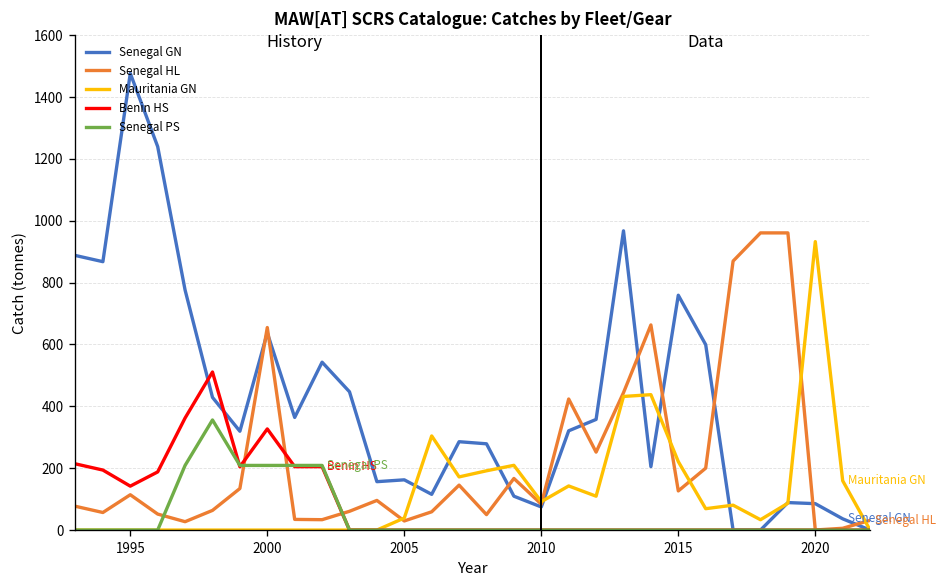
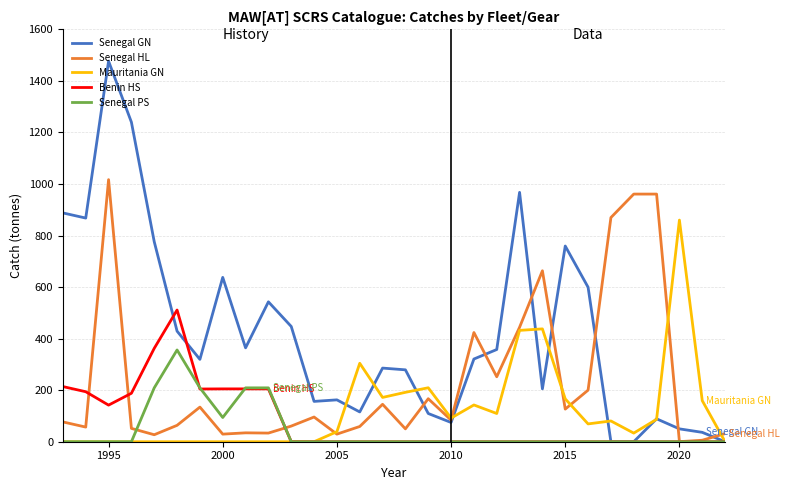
  {
    "Senegal GN": {
      "1995": 1480,
      "2000": 640,
      "2005": 160,
      "2015": 760,
-     "2020": 90
+     "2020": 50
    },
    "Senegal HL": {
-     "1995": 110,
-     "2000": 650,
+     "1995": 1020,
+     "2000": 30,
      "2015": 130
    },
    "Mauritania GN": {
      "2000": 0,
-     "2015": 220,
-     "2020": 930
+     "2015": 170,
+     "2020": 860
    },
    "Benin HS": {
      "1995": 140,
-     "2000": 330
+     "2000": 210
    },
    "Senegal PS": {
-     "2000": 210
+     "2000": 90
    }
  }
